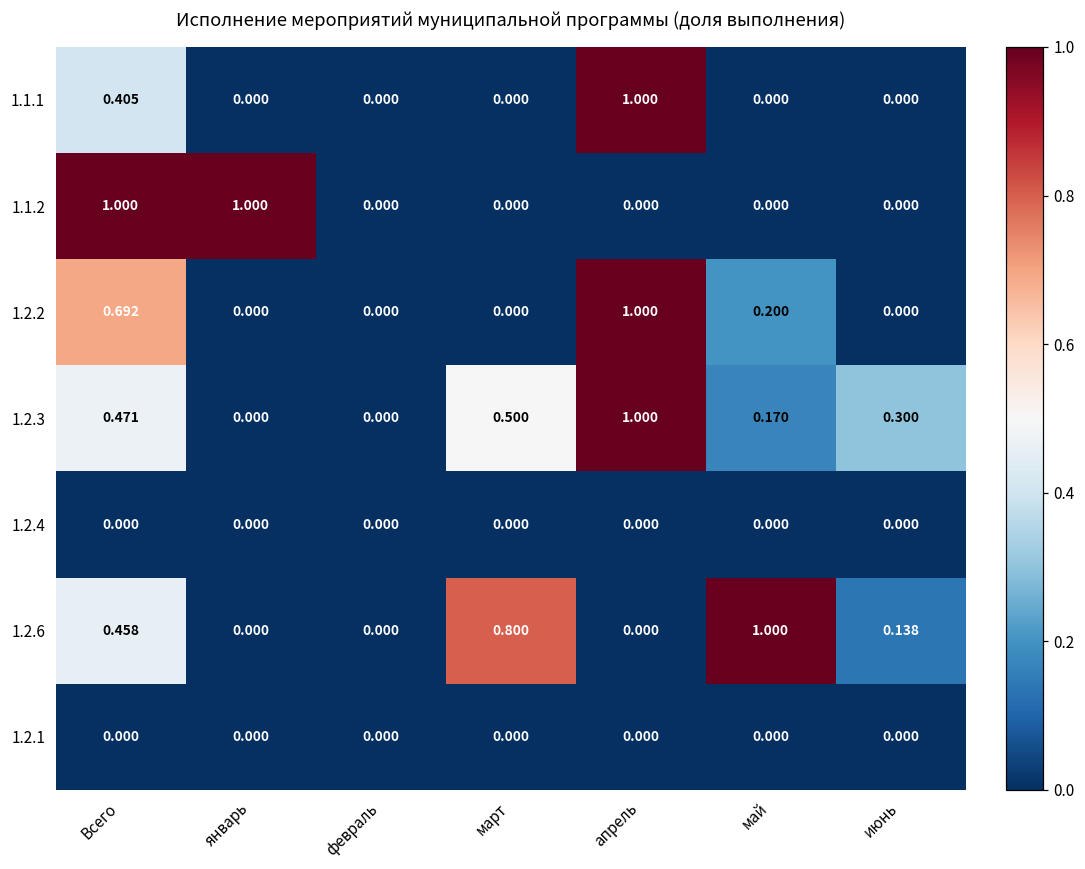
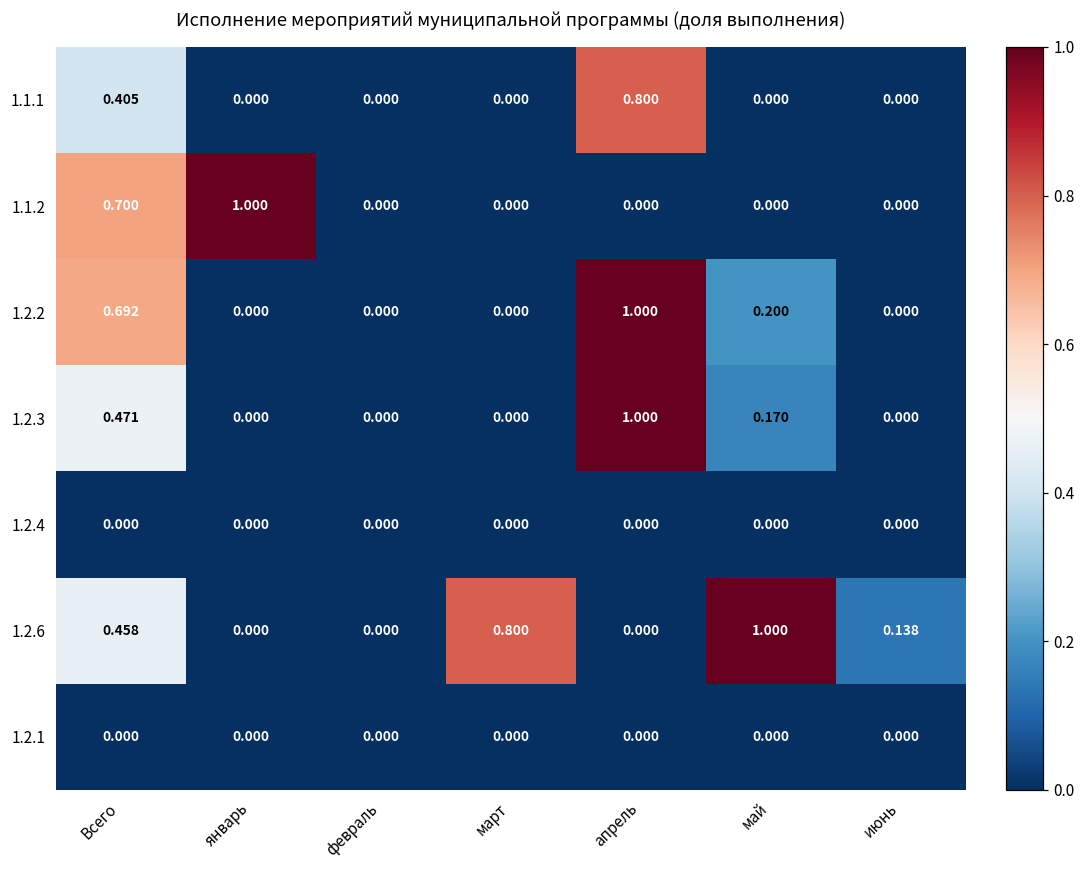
  {
    "1.1.1": {
      "Всего": 0.405,
      "январь": 0.000,
      "февраль": 0.000,
      "март": 0.000,
-     "апрель": 1.000,
+     "апрель": 0.800,
      "май": 0.000,
      "июнь": 0.000
    },
    "1.1.2": {
-     "Всего": 1.000,
+     "Всего": 0.700,
      "январь": 1.000,
      "февраль": 0.000,
      "март": 0.000,
      "апрель": 0.000,
      "май": 0.000,
      "июнь": 0.000
    },
    "1.2.2": {
      "Всего": 0.692,
      "январь": 0.000,
      "февраль": 0.000,
      "март": 0.000,
      "апрель": 1.000,
      "май": 0.200,
      "июнь": 0.000
    },
    "1.2.3": {
      "Всего": 0.471,
      "январь": 0.000,
      "февраль": 0.000,
-     "март": 0.500,
+     "март": 0.000,
      "апрель": 1.000,
      "май": 0.170,
-     "июнь": 0.300
+     "июнь": 0.000
    },
    "1.2.4": {
      "Всего": 0.000,
      "январь": 0.000,
      "февраль": 0.000,
      "март": 0.000,
      "апрель": 0.000,
      "май": 0.000,
      "июнь": 0.000
    },
    "1.2.6": {
      "Всего": 0.458,
      "январь": 0.000,
      "февраль": 0.000,
      "март": 0.800,
      "апрель": 0.000,
      "май": 1.000,
      "июнь": 0.138
    },
    "1.2.1": {
      "Всего": 0.000,
      "январь": 0.000,
      "февраль": 0.000,
      "март": 0.000,
      "апрель": 0.000,
      "май": 0.000,
      "июнь": 0.000
    }
  }
